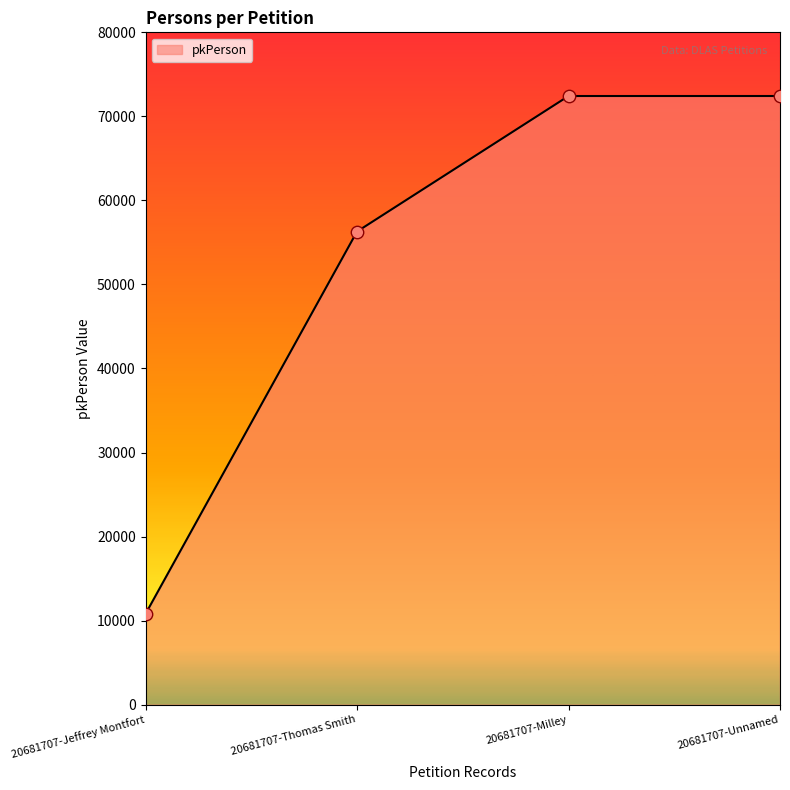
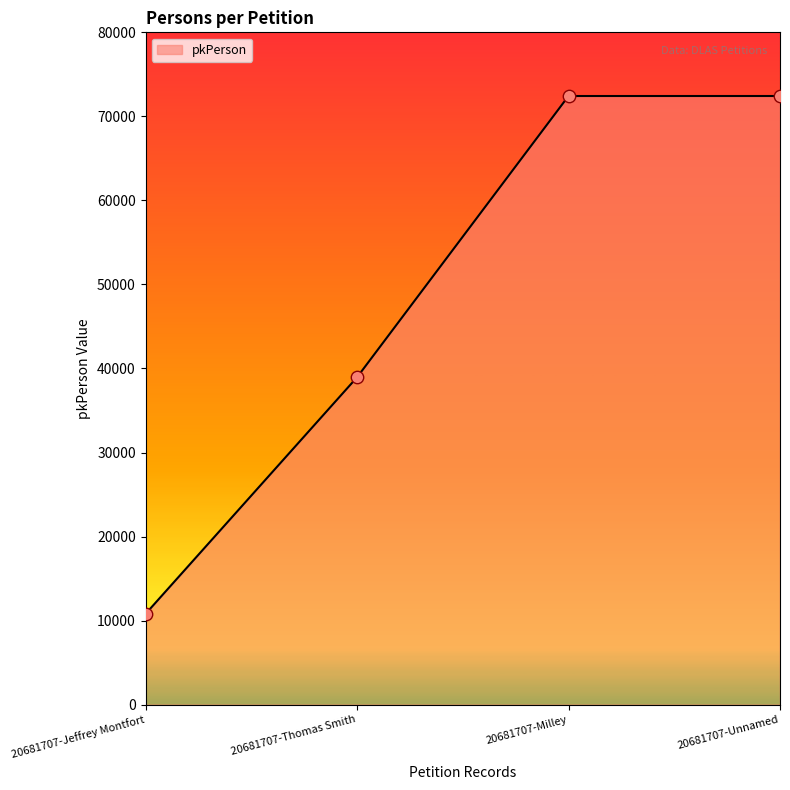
  {
    "20681707-Jeffrey Montfort": 11000,
-   "20681707-Thomas Smith": 56000,
+   "20681707-Thomas Smith": 39000,
    "20681707-Milley": 72000,
    "20681707-Unnamed": 72000
  }
